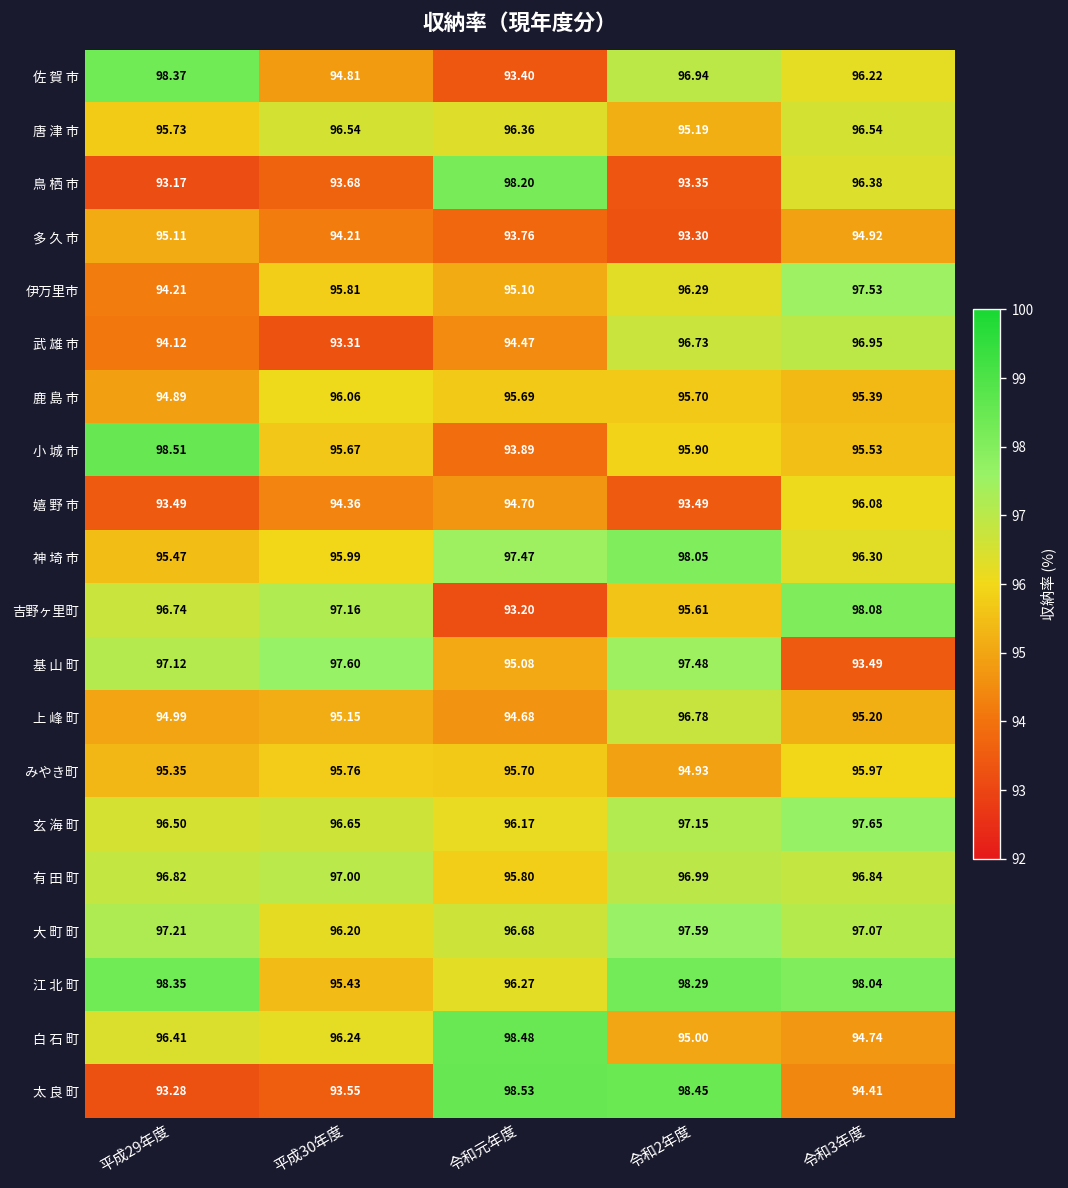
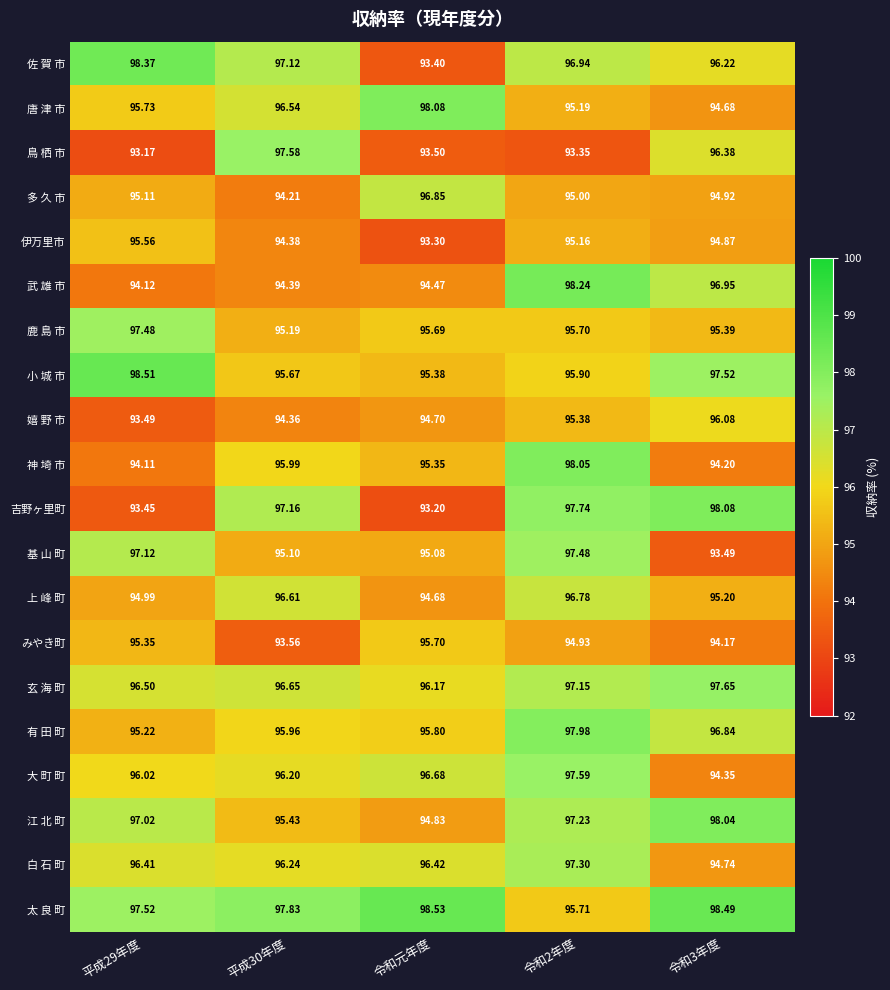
  {
    "佐 賀 市": {
      "平成29年度": 98.37,
-     "平成30年度": 94.81,
+     "平成30年度": 97.12,
      "令和元年度": 93.40,
      "令和2年度": 96.94,
      "令和3年度": 96.22
    },
    "唐 津 市": {
      "平成29年度": 95.73,
      "平成30年度": 96.54,
-     "令和元年度": 96.36,
+     "令和元年度": 98.08,
      "令和2年度": 95.19,
-     "令和3年度": 96.54
+     "令和3年度": 94.68
    },
    "鳥 栖 市": {
      "平成29年度": 93.17,
-     "平成30年度": 93.68,
-     "令和元年度": 98.20,
+     "平成30年度": 97.58,
+     "令和元年度": 93.50,
      "令和2年度": 93.35,
      "令和3年度": 96.38
    },
    "多 久 市": {
      "平成29年度": 95.11,
      "平成30年度": 94.21,
-     "令和元年度": 93.76,
-     "令和2年度": 93.30,
+     "令和元年度": 96.85,
+     "令和2年度": 95.00,
      "令和3年度": 94.92
    },
    "伊万里市": {
-     "平成29年度": 94.21,
-     "平成30年度": 95.81,
-     "令和元年度": 95.10,
-     "令和2年度": 96.29,
-     "令和3年度": 97.53
+     "平成29年度": 95.56,
+     "平成30年度": 94.38,
+     "令和元年度": 93.30,
+     "令和2年度": 95.16,
+     "令和3年度": 94.87
    },
    "武 雄 市": {
      "平成29年度": 94.12,
-     "平成30年度": 93.31,
+     "平成30年度": 94.39,
      "令和元年度": 94.47,
-     "令和2年度": 96.73,
+     "令和2年度": 98.24,
      "令和3年度": 96.95
    },
    "鹿 島 市": {
-     "平成29年度": 94.89,
-     "平成30年度": 96.06,
+     "平成29年度": 97.48,
+     "平成30年度": 95.19,
      "令和元年度": 95.69,
      "令和2年度": 95.70,
      "令和3年度": 95.39
    },
    "小 城 市": {
      "平成29年度": 98.51,
      "平成30年度": 95.67,
-     "令和元年度": 93.89,
+     "令和元年度": 95.38,
      "令和2年度": 95.90,
-     "令和3年度": 95.53
+     "令和3年度": 97.52
    },
    "嬉 野 市": {
      "平成29年度": 93.49,
      "平成30年度": 94.36,
      "令和元年度": 94.70,
-     "令和2年度": 93.49,
+     "令和2年度": 95.38,
      "令和3年度": 96.08
    },
    "神 埼 市": {
-     "平成29年度": 95.47,
+     "平成29年度": 94.11,
      "平成30年度": 95.99,
-     "令和元年度": 97.47,
+     "令和元年度": 95.35,
      "令和2年度": 98.05,
-     "令和3年度": 96.30
+     "令和3年度": 94.20
    },
    "吉野ヶ里町": {
-     "平成29年度": 96.74,
+     "平成29年度": 93.45,
      "平成30年度": 97.16,
      "令和元年度": 93.20,
-     "令和2年度": 95.61,
+     "令和2年度": 97.74,
      "令和3年度": 98.08
    },
    "基 山 町": {
      "平成29年度": 97.12,
-     "平成30年度": 97.60,
+     "平成30年度": 95.10,
      "令和元年度": 95.08,
      "令和2年度": 97.48,
      "令和3年度": 93.49
    },
    "上 峰 町": {
      "平成29年度": 94.99,
-     "平成30年度": 95.15,
+     "平成30年度": 96.61,
      "令和元年度": 94.68,
      "令和2年度": 96.78,
      "令和3年度": 95.20
    },
    "みやき町": {
      "平成29年度": 95.35,
-     "平成30年度": 95.76,
+     "平成30年度": 93.56,
      "令和元年度": 95.70,
      "令和2年度": 94.93,
-     "令和3年度": 95.97
+     "令和3年度": 94.17
    },
    "玄 海 町": {
      "平成29年度": 96.50,
      "平成30年度": 96.65,
      "令和元年度": 96.17,
      "令和2年度": 97.15,
      "令和3年度": 97.65
    },
    "有 田 町": {
-     "平成29年度": 96.82,
-     "平成30年度": 97.00,
+     "平成29年度": 95.22,
+     "平成30年度": 95.96,
      "令和元年度": 95.80,
-     "令和2年度": 96.99,
+     "令和2年度": 97.98,
      "令和3年度": 96.84
    },
    "大 町 町": {
-     "平成29年度": 97.21,
+     "平成29年度": 96.02,
      "平成30年度": 96.20,
      "令和元年度": 96.68,
      "令和2年度": 97.59,
-     "令和3年度": 97.07
+     "令和3年度": 94.35
    },
    "江 北 町": {
-     "平成29年度": 98.35,
+     "平成29年度": 97.02,
      "平成30年度": 95.43,
-     "令和元年度": 96.27,
-     "令和2年度": 98.29,
+     "令和元年度": 94.83,
+     "令和2年度": 97.23,
      "令和3年度": 98.04
    },
    "白 石 町": {
      "平成29年度": 96.41,
      "平成30年度": 96.24,
-     "令和元年度": 98.48,
-     "令和2年度": 95.00,
+     "令和元年度": 96.42,
+     "令和2年度": 97.30,
      "令和3年度": 94.74
    },
    "太 良 町": {
-     "平成29年度": 93.28,
-     "平成30年度": 93.55,
+     "平成29年度": 97.52,
+     "平成30年度": 97.83,
      "令和元年度": 98.53,
-     "令和2年度": 98.45,
-     "令和3年度": 94.41
+     "令和2年度": 95.71,
+     "令和3年度": 98.49
    }
  }
